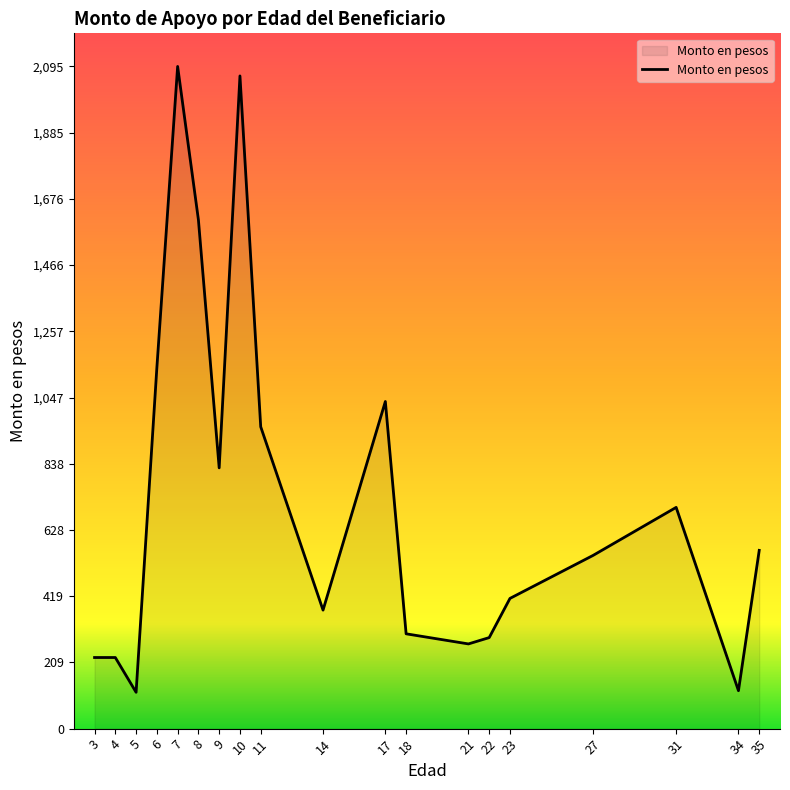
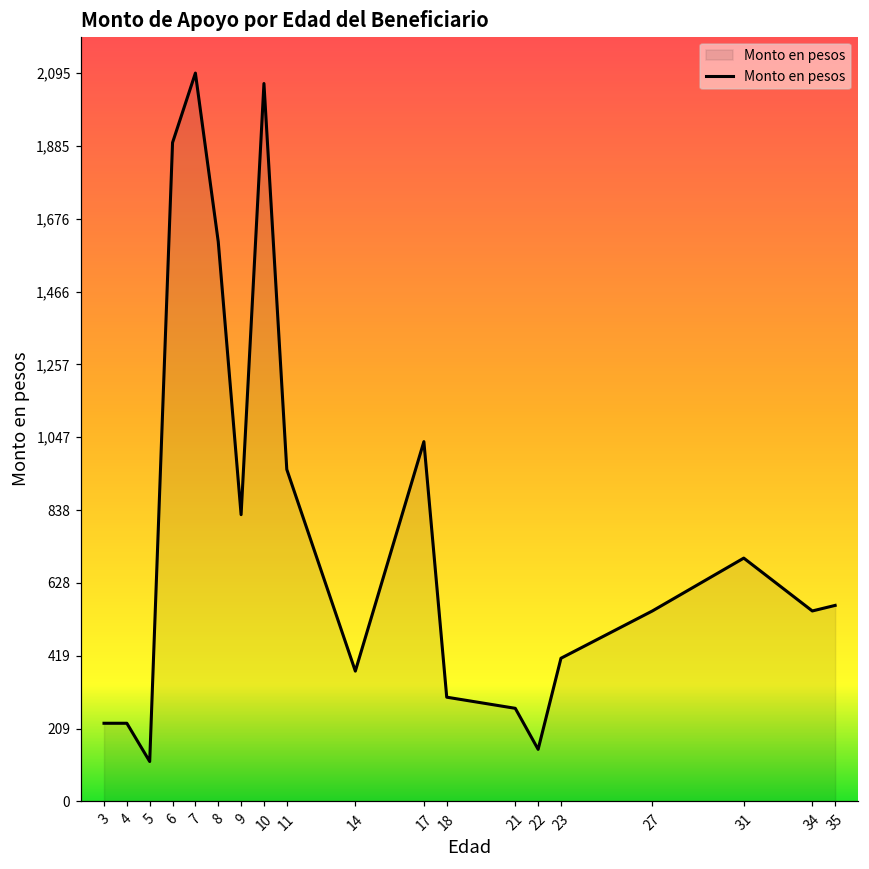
  {
    "3": "230",
    "4": "230",
    "5": "120",
-   "6": "1,140",
+   "6": "1,900",
    "7": "2,100",
    "8": "1,610",
    "9": "830",
    "10": "2,070",
    "11": "960",
    "14": "380",
    "17": "1,040",
    "18": "300",
    "21": "270",
-   "22": "290",
+   "22": "150",
    "23": "410",
    "27": "550",
    "31": "700",
-   "34": "120",
+   "34": "550",
    "35": "560"
  }
